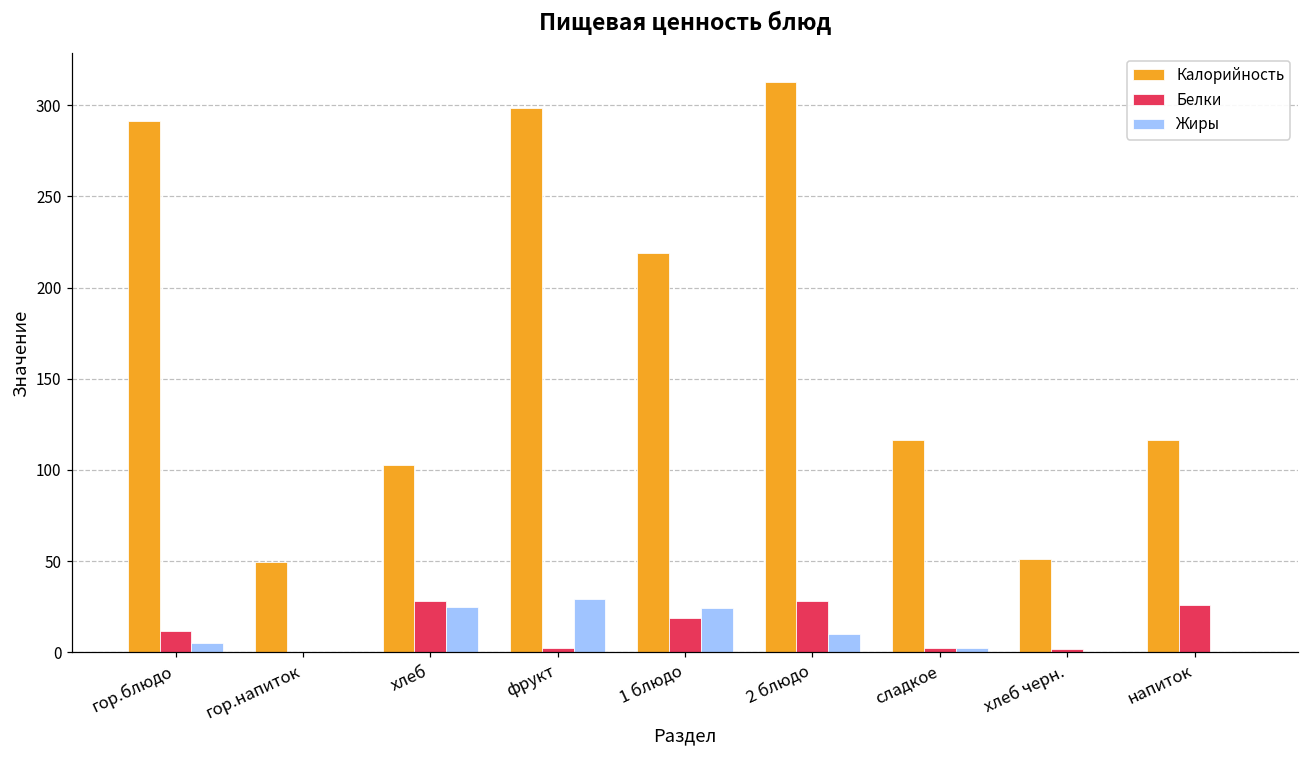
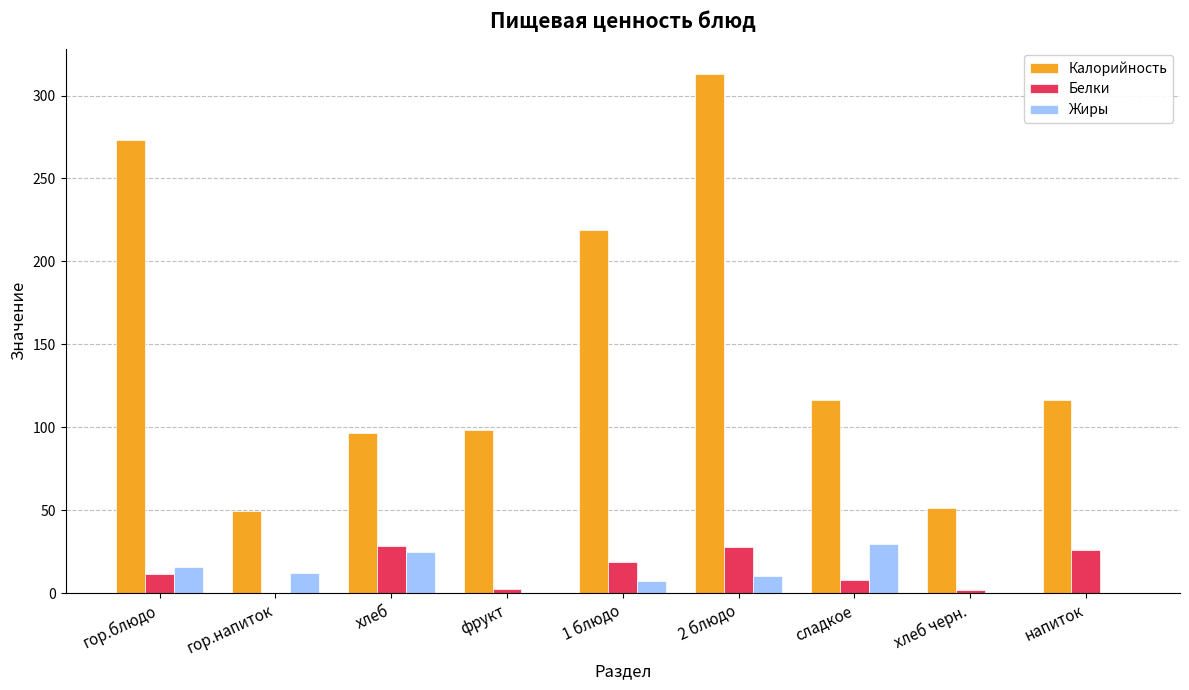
  {
    "Калорийность": {
-     "гор.блюдо": 291,
+     "гор.блюдо": 273,
      "гор.напиток": 49,
-     "хлеб": 103,
-     "фрукт": 298,
+     "хлеб": 96,
+     "фрукт": 98,
      "1 блюдо": 219,
      "2 блюдо": 313,
      "сладкое": 116,
      "хлеб черн.": 51,
      "напиток": 116
    },
    "Белки": {
      "гор.блюдо": 12,
      "хлеб": 28,
      "фрукт": 2,
      "1 блюдо": 19,
      "2 блюдо": 28,
-     "сладкое": 2,
+     "сладкое": 8,
      "хлеб черн.": 2,
      "напиток": 26
    },
    "Жиры": {
-     "гор.блюдо": 5,
-     "гор.напиток": 0,
+     "гор.блюдо": 15,
+     "гор.напиток": 12,
      "хлеб": 25,
-     "фрукт": 29,
-     "1 блюдо": 24,
+     "фрукт": 0,
+     "1 блюдо": 7,
      "2 блюдо": 10,
-     "сладкое": 3
+     "сладкое": 29
    }
  }
